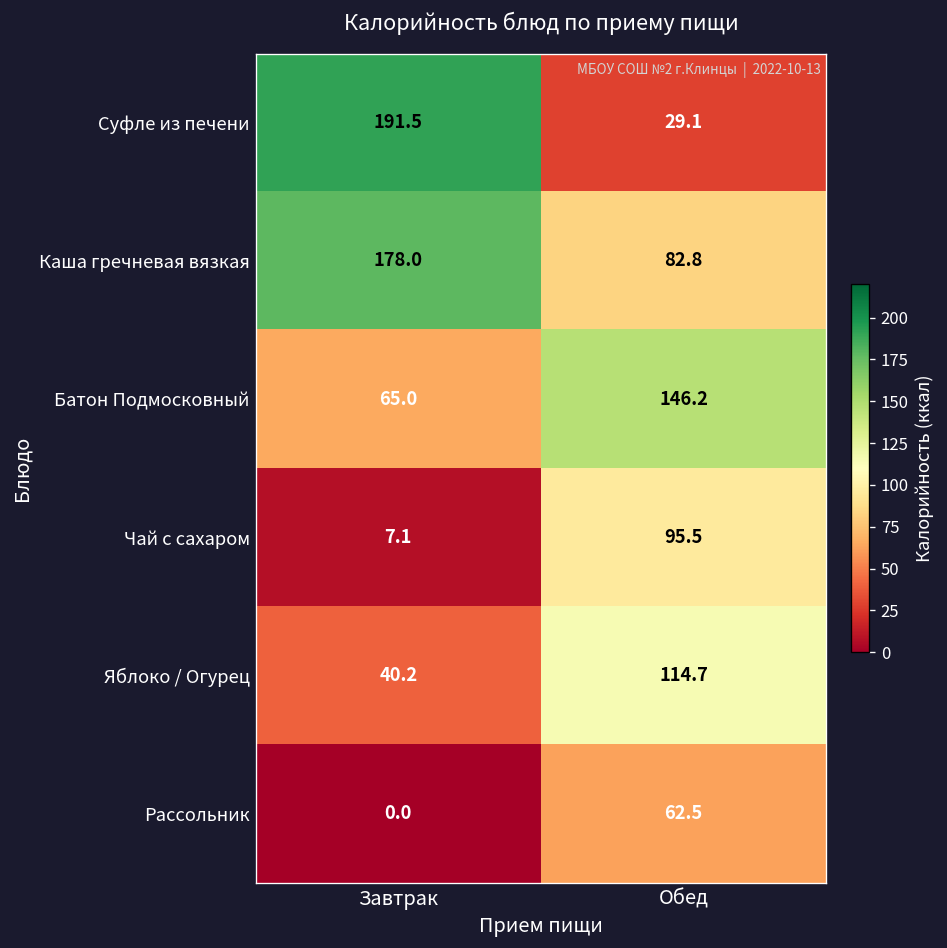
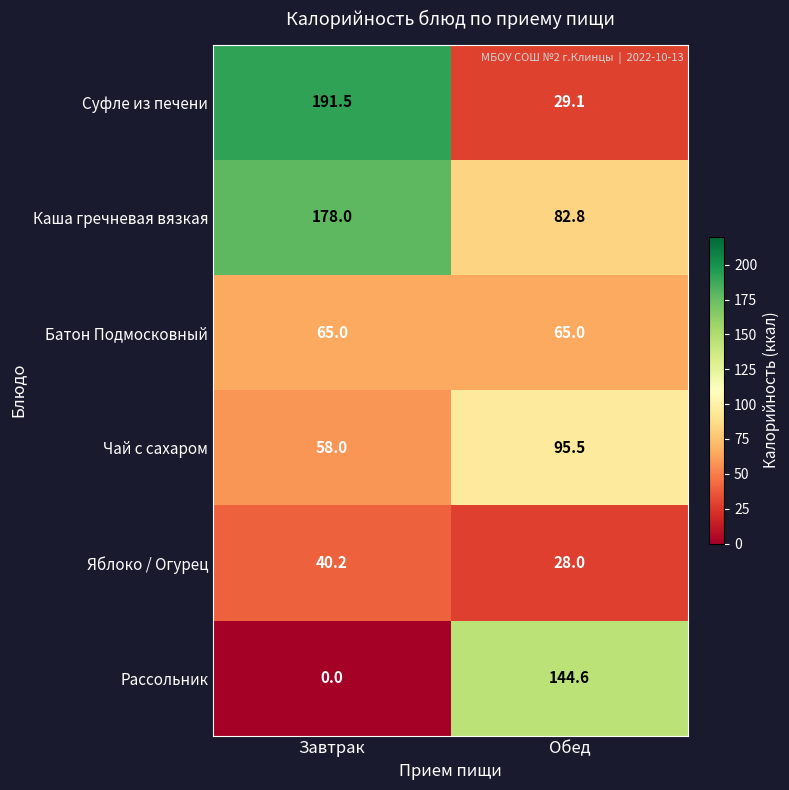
  {
    "Суфле из печени": {
      "Завтрак": 191.5
    },
    "Каша гречневая вязкая": {
      "Завтрак": 178.0,
      "Обед": 82.8
    },
    "Батон Подмосковный": {
      "Завтрак": 65.0,
-     "Обед": 146.2
+     "Обед": 65.0
    },
    "Чай с сахаром": {
-     "Завтрак": 7.1,
+     "Завтрак": 58.0,
      "Обед": 95.5
    },
    "Яблоко / Огурец": {
      "Завтрак": 40.2,
-     "Обед": 114.7
+     "Обед": 28.0
    },
    "Рассольник": {
      "Завтрак": 0.0,
-     "Обед": 62.5
+     "Обед": 144.6
    }
  }
